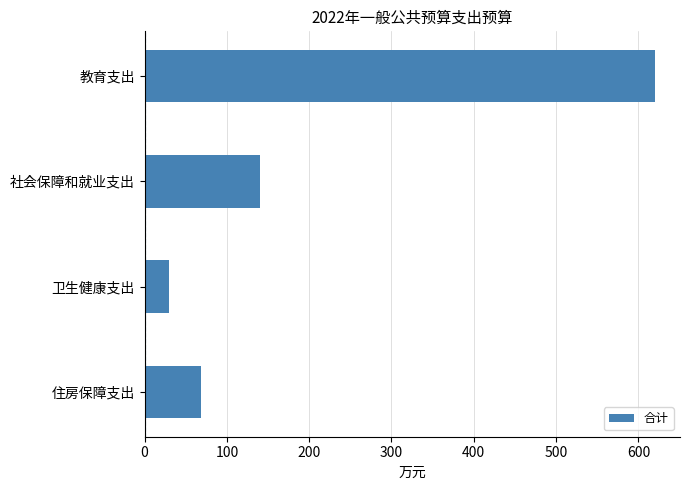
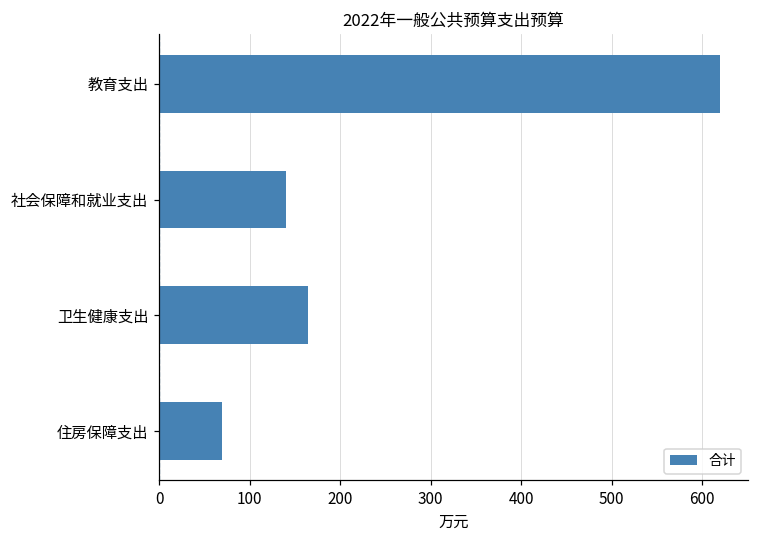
  {
    "教育支出": 620,
    "社会保障和就业支出": 140,
-   "卫生健康支出": 30,
+   "卫生健康支出": 160,
    "住房保障支出": 70
  }
